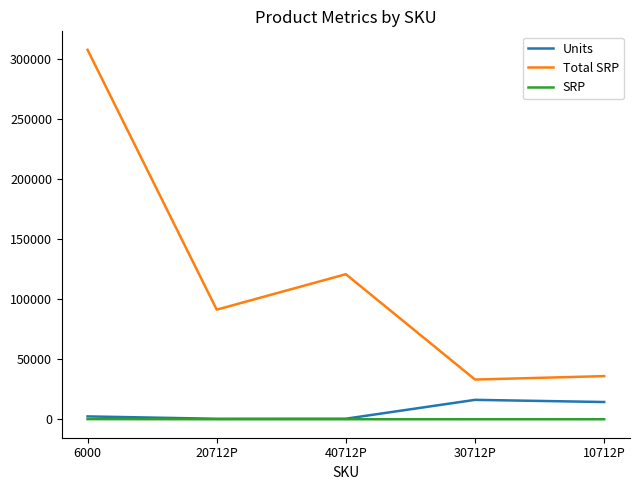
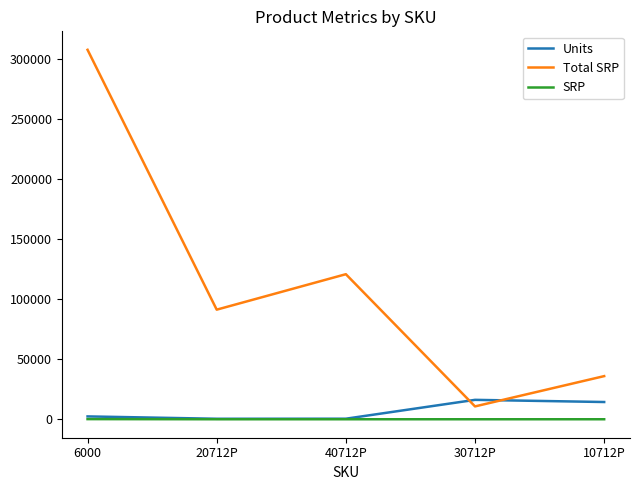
  {
    "Units": {
      "6000": 2000,
      "30712P": 16000,
      "10712P": 14000
    },
    "Total SRP": {
      "6000": 308000,
      "20712P": 91000,
      "40712P": 121000,
-     "30712P": 33000,
+     "30712P": 11000,
      "10712P": 36000
    },
    "SRP": {
      "6000": 0,
      "30712P": 0,
      "10712P": 0
    }
  }
